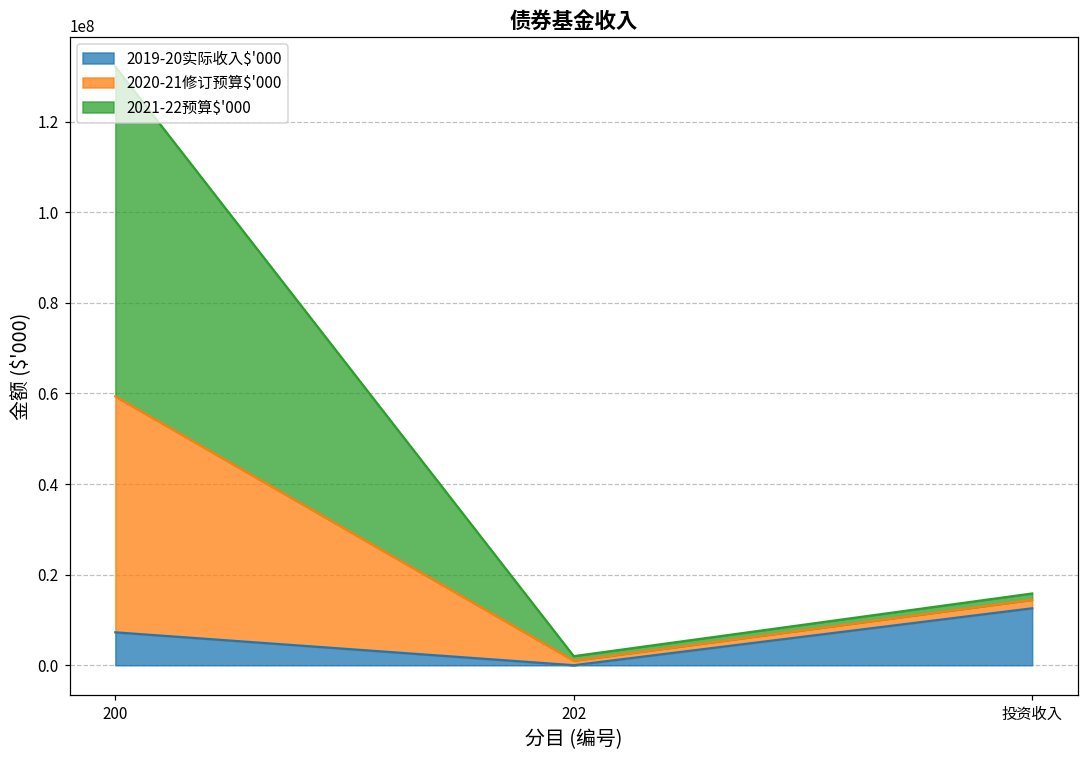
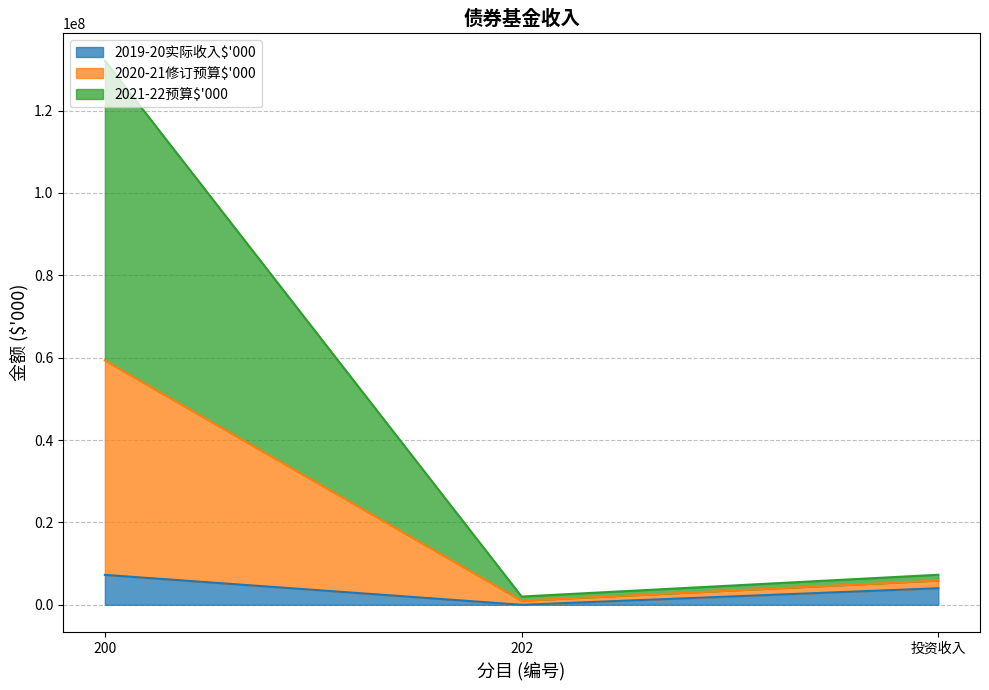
  {
    "2019-20实际收入$'000": {
      "200": 7000000,
      "202": 0,
-     "投资收入": 13000000
+     "投资收入": 4000000
    },
    "2020-21修订预算$'000": {
      "200": 52000000,
      "202": 1000000,
      "投资收入": 2000000
    },
    "2021-22预算$'000": {
      "202": 1000000,
      "投资收入": 1000000
    }
  }
